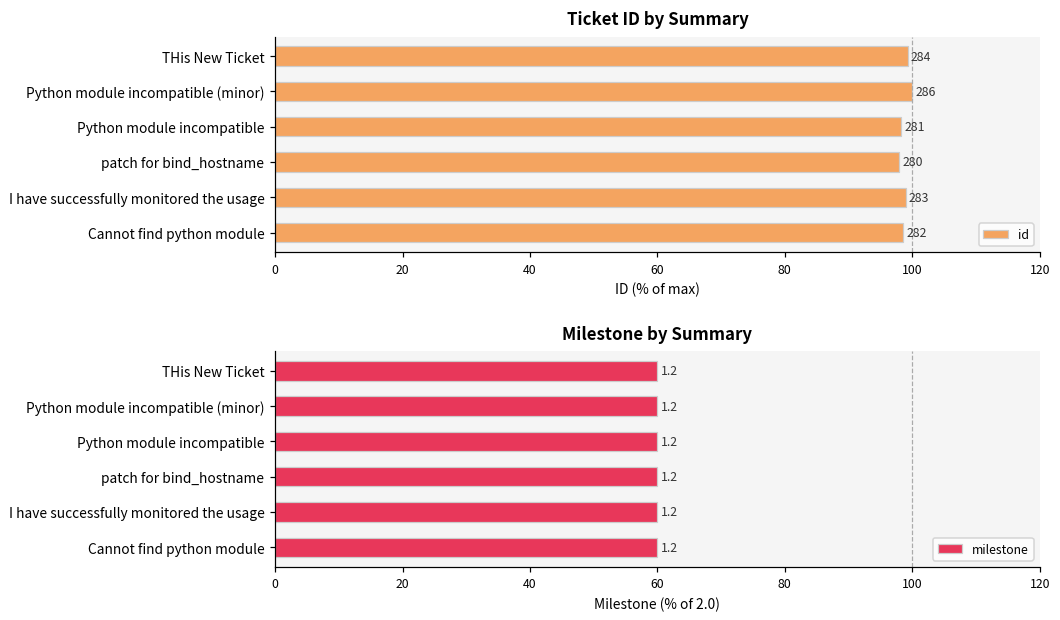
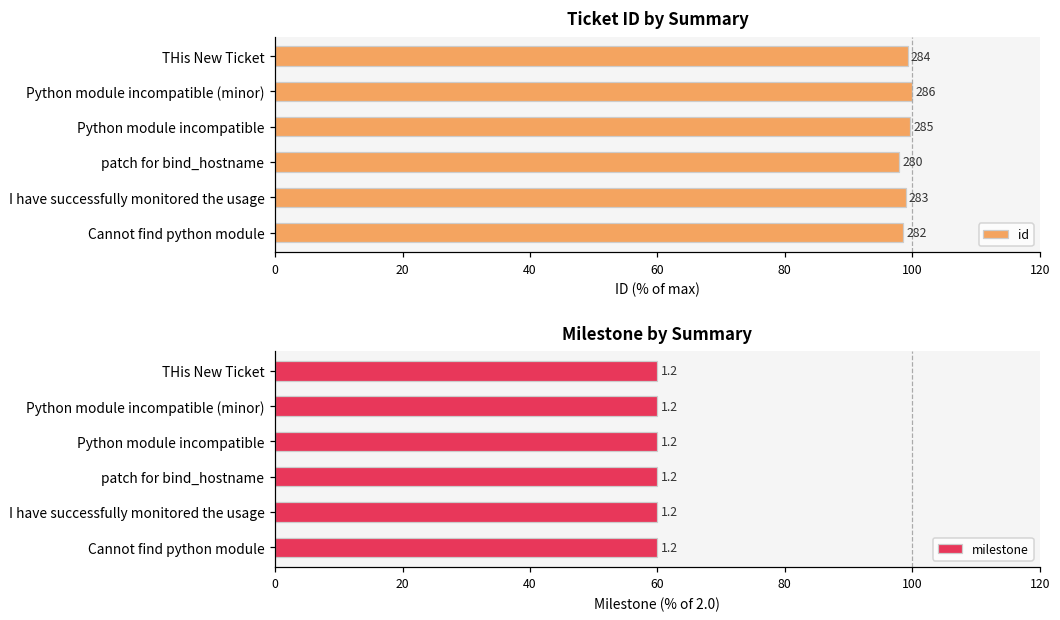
  {
    "Ticket ID by Summary": {
-     "Python module incompatible": 281
+     "Python module incompatible": 285
    }
  }
